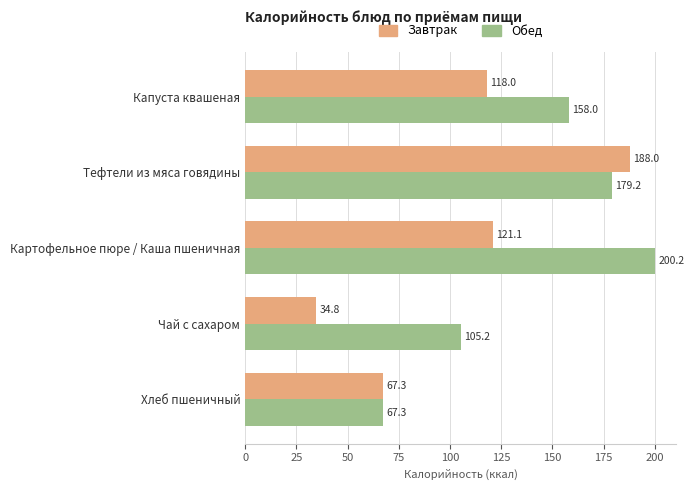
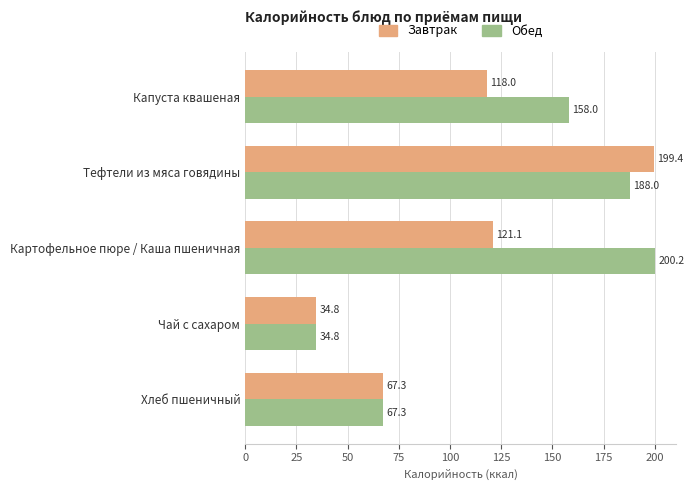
  {
    "Завтрак": {
      "Капуста квашеная": 118.0,
-     "Тефтели из мяса говядины": 188.0,
+     "Тефтели из мяса говядины": 199.4,
      "Картофельное пюре / Каша пшеничная": 121.1,
      "Чай с сахаром": 34.8,
      "Хлеб пшеничный": 67.3
    },
    "Обед": {
      "Капуста квашеная": 158.0,
-     "Тефтели из мяса говядины": 179.2,
+     "Тефтели из мяса говядины": 188.0,
      "Картофельное пюре / Каша пшеничная": 200.2,
-     "Чай с сахаром": 105.2,
+     "Чай с сахаром": 34.8,
      "Хлеб пшеничный": 67.3
    }
  }
